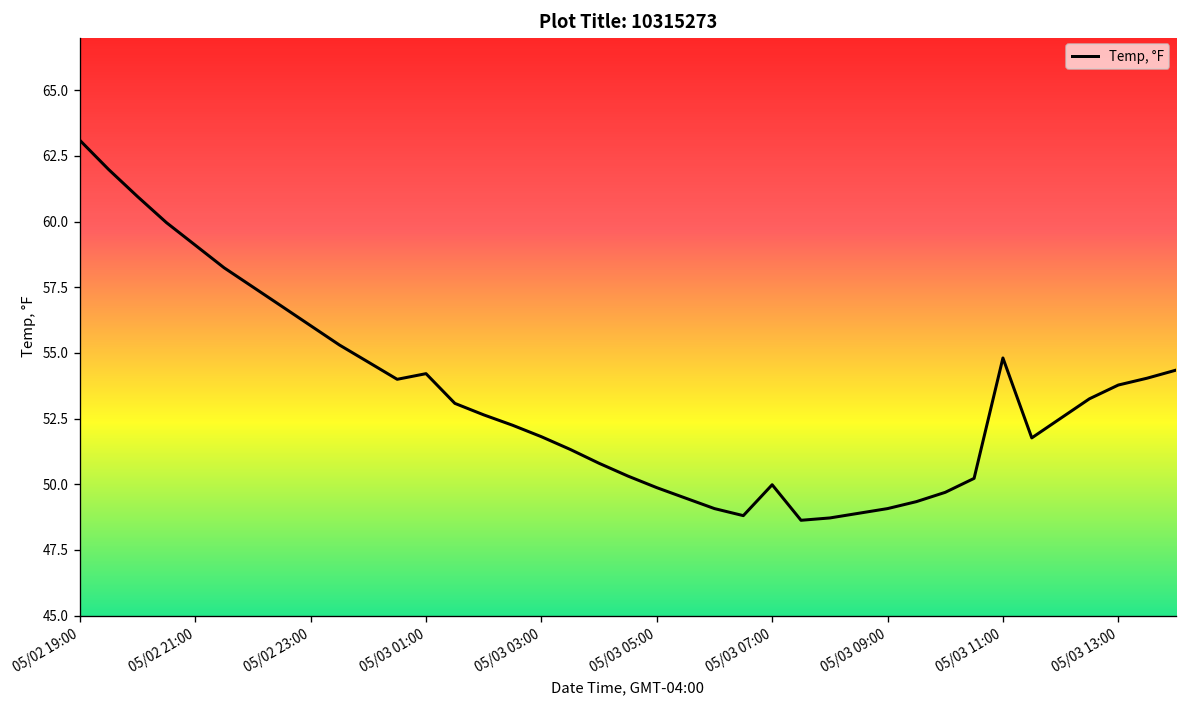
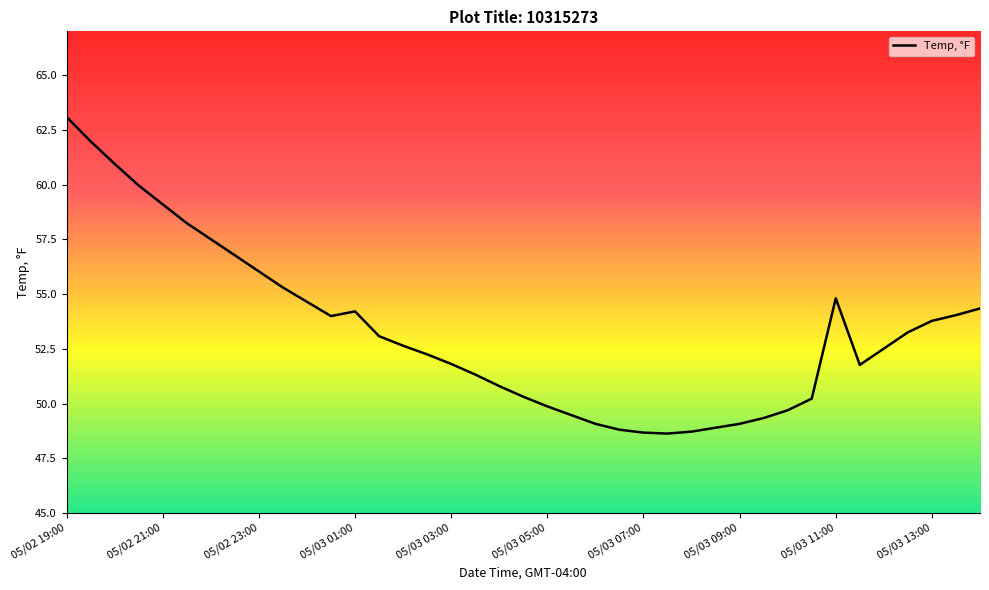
  {
    "05/02 19:00": 63.1,
    "05/02 21:00": 59.1,
    "05/02 23:00": 56.0,
    "05/03 01:00": 54.2,
    "05/03 03:00": 51.8,
    "05/03 05:00": 49.9,
-   "05/03 07:00": 50.0,
+   "05/03 07:00": 48.7,
    "05/03 09:00": 49.1,
    "05/03 11:00": 54.8,
    "05/03 13:00": 53.8
  }
